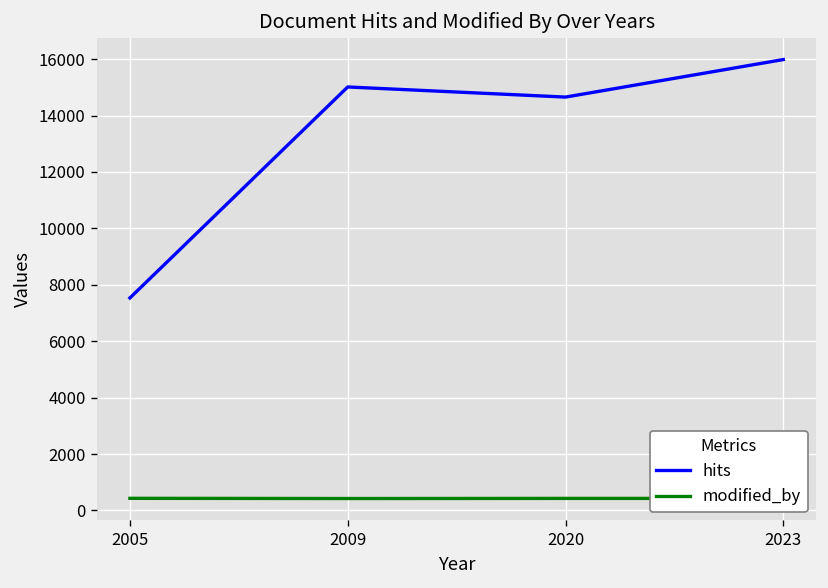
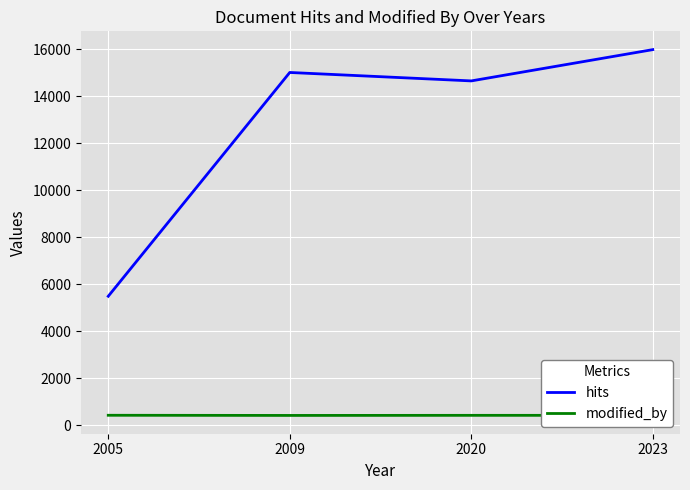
  {
    "hits": {
-     "2005": 7500,
+     "2005": 5500,
      "2009": 15000,
      "2020": 14700,
      "2023": 16000
    },
    "modified_by": {
      "2005": 400,
      "2009": 400,
      "2020": 400
    }
  }
